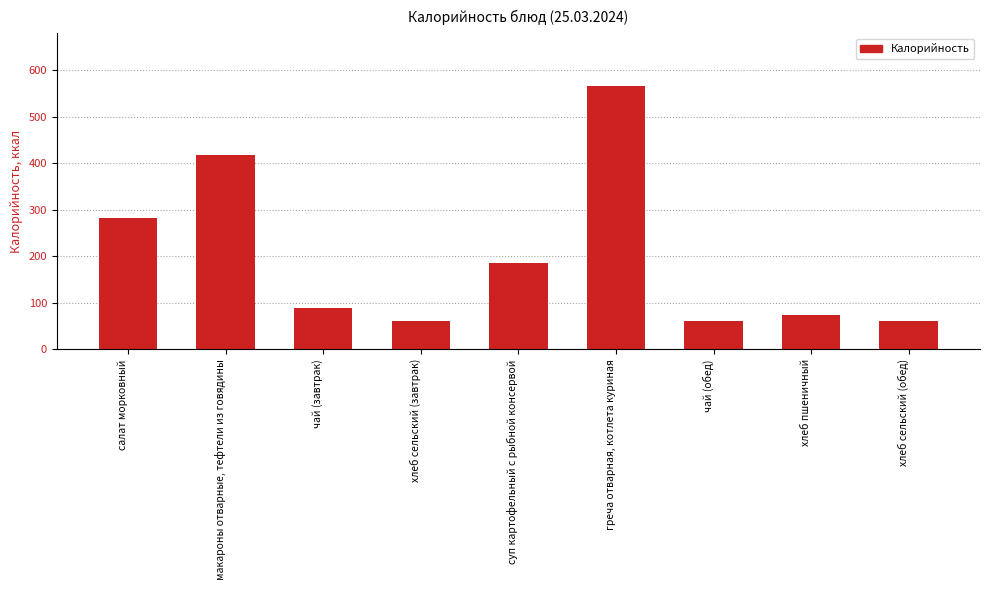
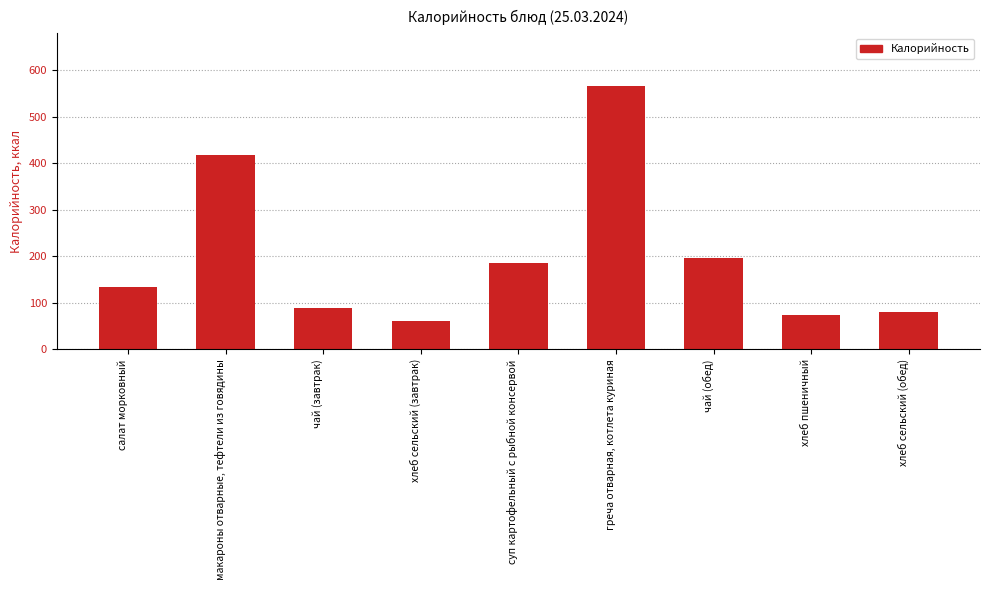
  {
-   "салат морковный": 280,
+   "салат морковный": 130,
    "макароны отварные, тефтели из говядины": 420,
    "чай (завтрак)": 90,
    "хлеб сельский (завтрак)": 60,
    "суп картофельный с рыбной консервой": 190,
    "греча отварная, котлета куриная": 570,
-   "чай (обед)": 60,
+   "чай (обед)": 200,
    "хлеб пшеничный": 70,
-   "хлеб сельский (обед)": 60
+   "хлеб сельский (обед)": 80
  }
